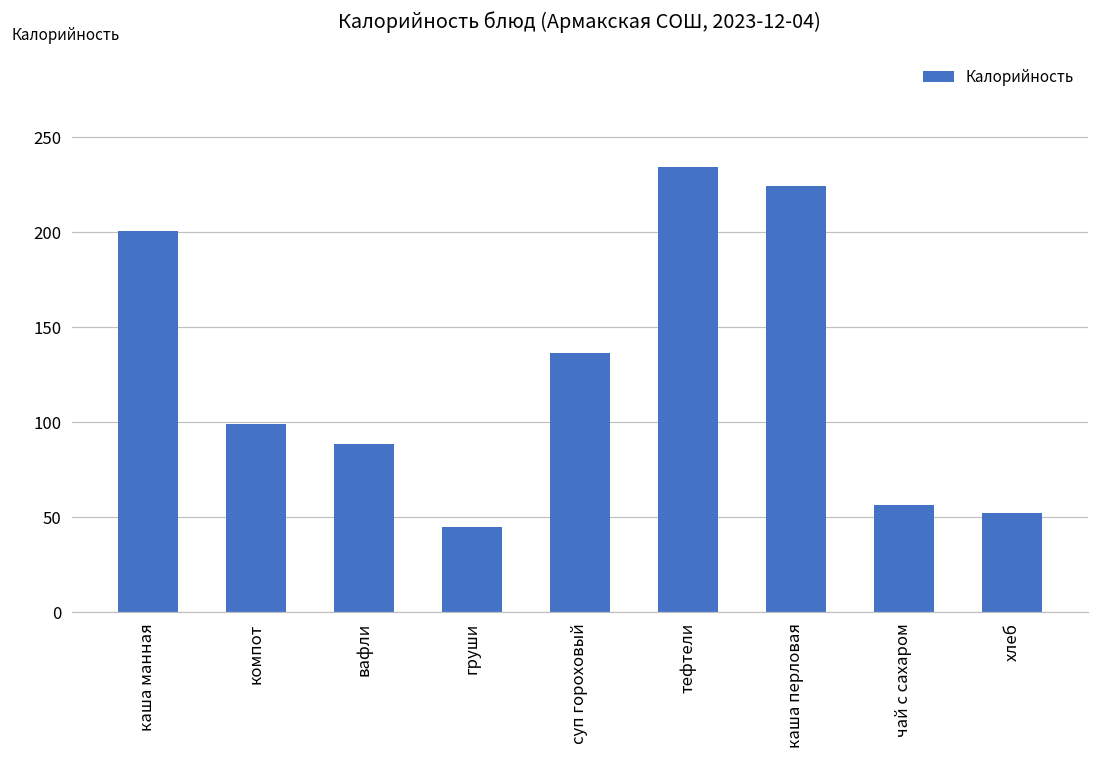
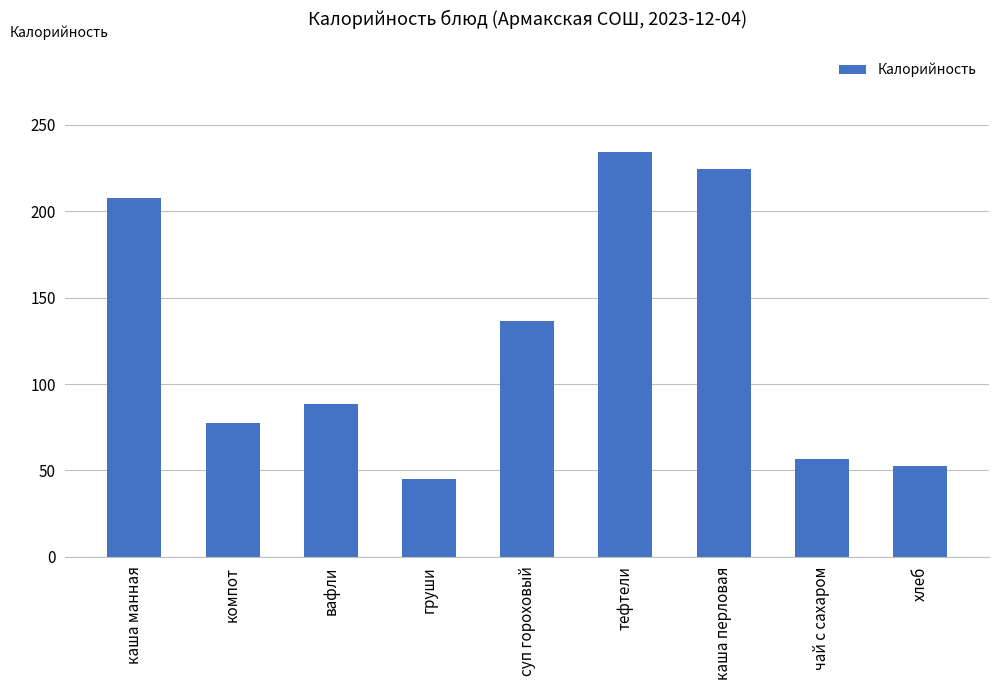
  {
-   "каша манная": 201,
-   "компот": 99,
+   "каша манная": 208,
+   "компот": 77,
    "вафли": 89,
    "груши": 45,
    "суп гороховый": 137,
    "тефтели": 235,
    "каша перловая": 225,
    "чай с сахаром": 56,
    "хлеб": 53
  }
